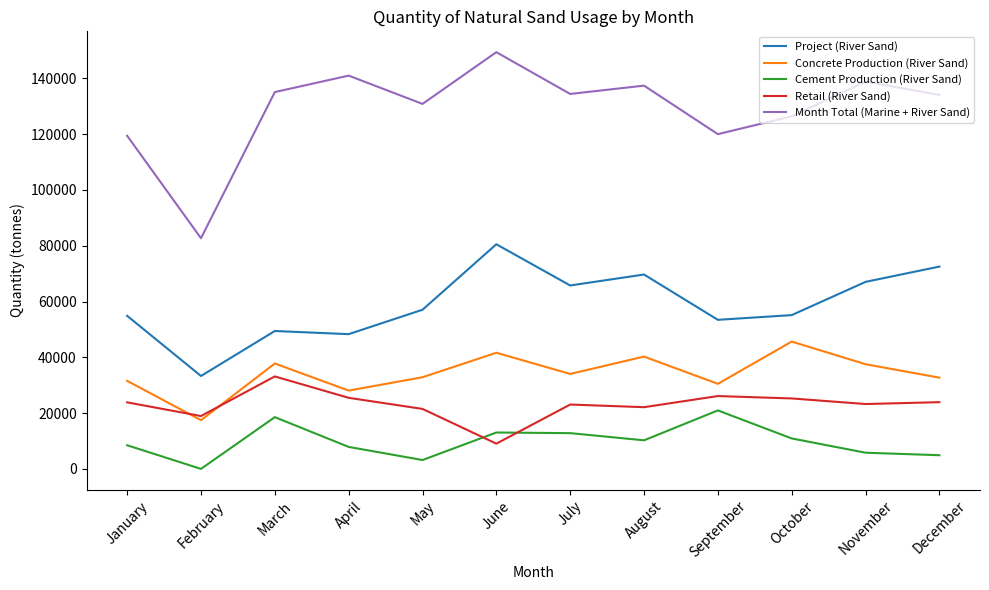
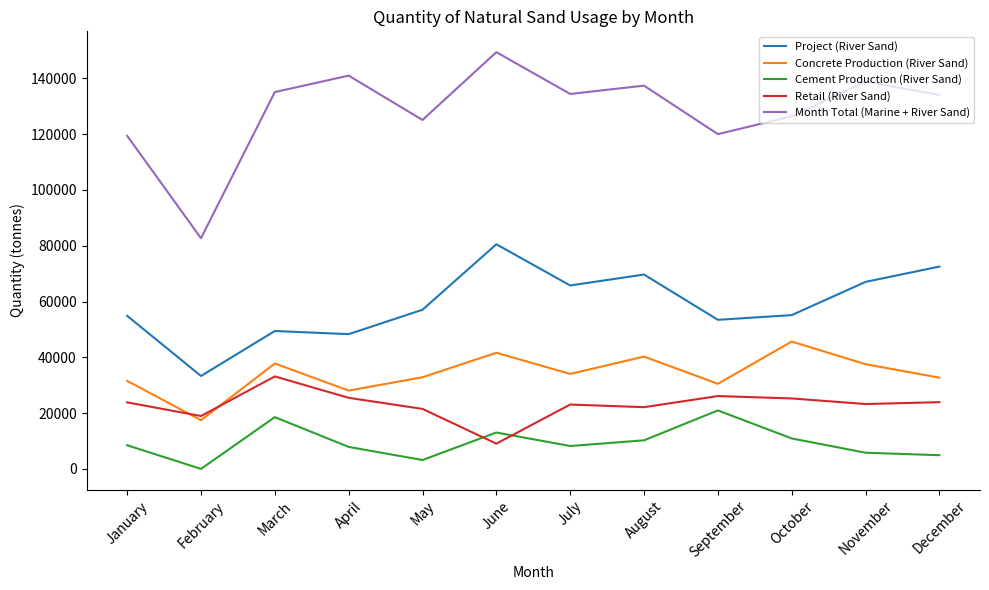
  {
    "Project (River Sand)": {
      "January": 55000,
      "February": 33000,
      "March": 49000,
      "April": 48000,
      "May": 57000,
      "June": 81000,
      "July": 66000,
      "August": 70000,
      "September": 53000,
      "October": 55000,
      "November": 67000,
      "December": 73000
    },
    "Concrete Production (River Sand)": {
      "January": 32000,
      "February": 17000,
      "March": 38000,
      "April": 28000,
      "May": 33000,
      "June": 42000,
      "July": 34000,
      "August": 40000,
      "September": 30000,
      "October": 46000,
      "November": 38000,
      "December": 33000
    },
    "Cement Production (River Sand)": {
      "January": 8000,
      "February": 0,
      "March": 19000,
      "April": 8000,
      "May": 3000,
      "June": 13000,
-     "July": 13000,
+     "July": 8000,
      "August": 10000,
      "September": 21000,
      "October": 11000,
      "November": 6000,
      "December": 5000
    },
    "Retail (River Sand)": {
      "January": 24000,
      "February": 19000,
      "March": 33000,
      "April": 25000,
      "May": 22000,
      "June": 9000,
      "July": 23000,
      "August": 22000,
      "September": 26000,
      "October": 25000,
      "November": 23000,
      "December": 24000
    },
    "Month Total (Marine + River Sand)": {
      "January": 119000,
      "February": 83000,
      "March": 135000,
      "April": 141000,
-     "May": 131000,
+     "May": 125000,
      "June": 149000,
      "July": 134000,
      "August": 137000,
      "September": 120000
    }
  }
